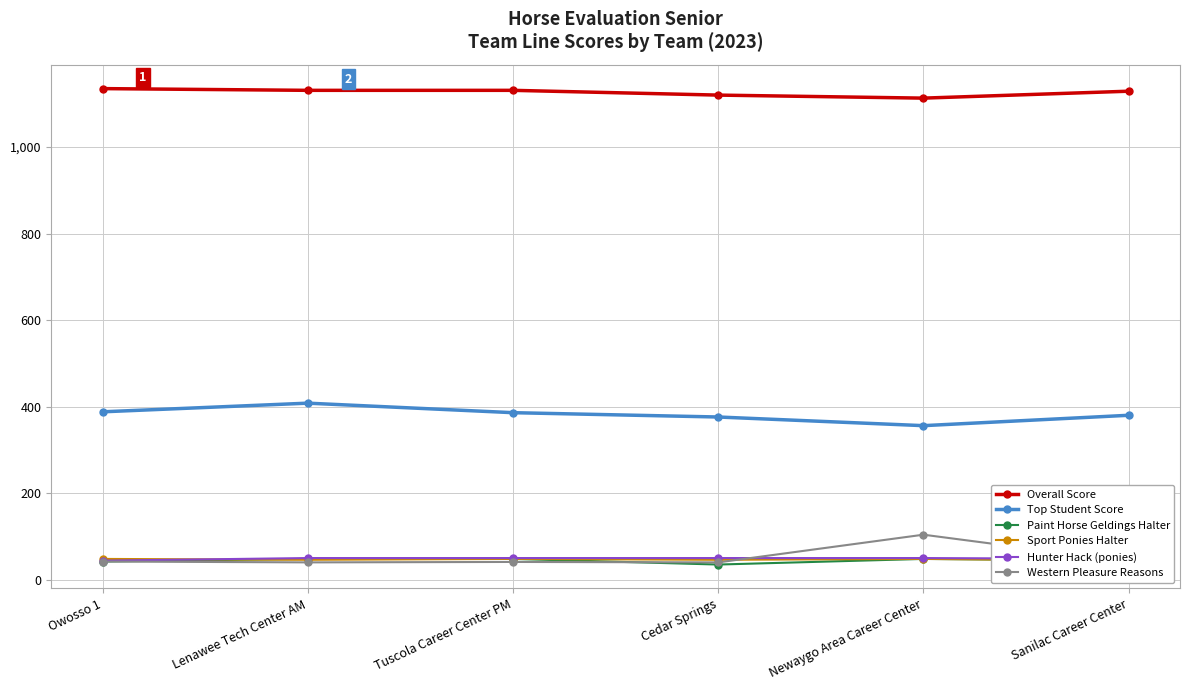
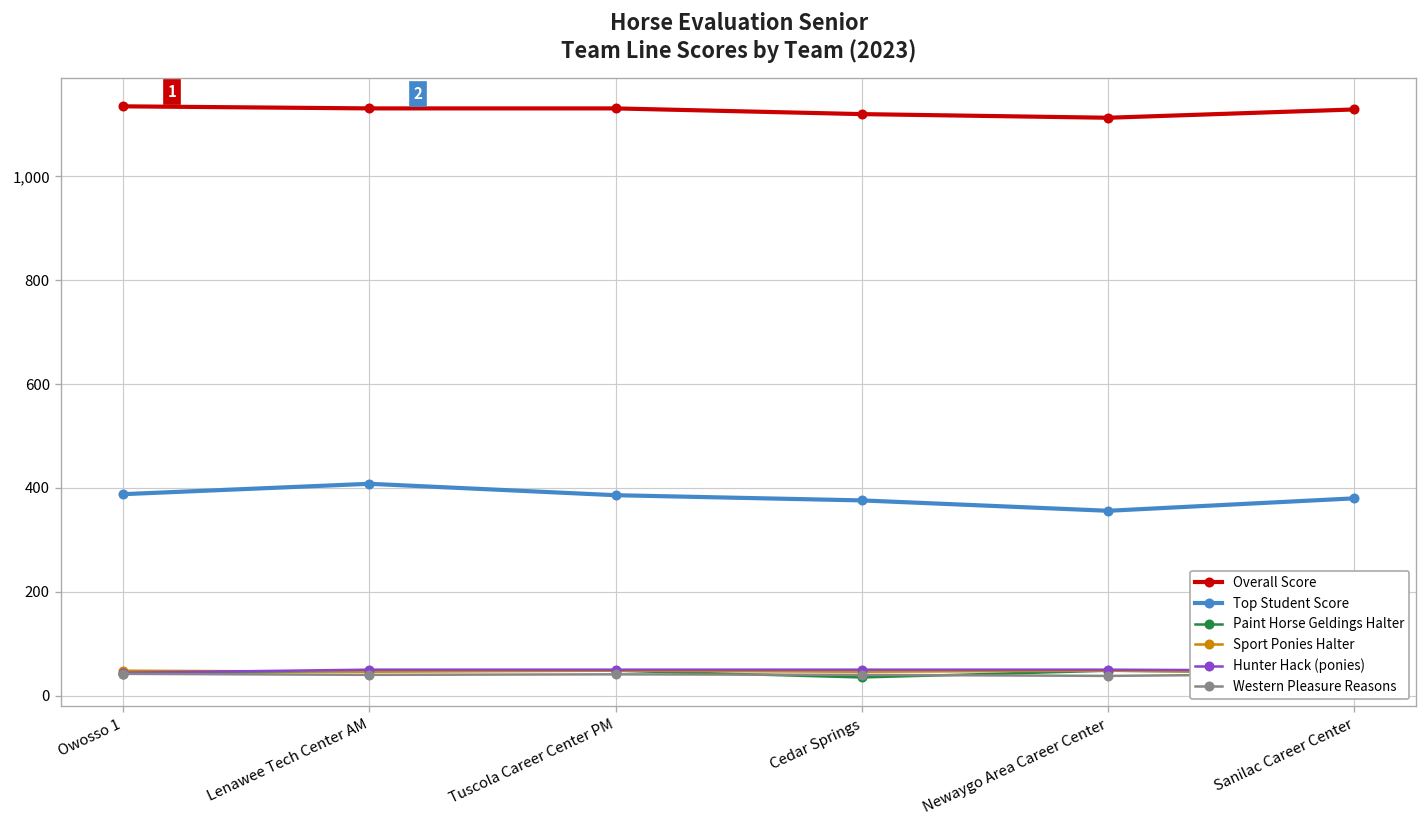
  {
    "Overall Score": {
      "Owosso 1": "1,140",
      "Lenawee Tech Center AM": "1,130",
      "Tuscola Career Center PM": "1,130",
      "Cedar Springs": "1,120",
      "Newaygo Area Career Center": "1,110",
      "Sanilac Career Center": "1,130"
    },
    "Top Student Score": {
      "Owosso 1": "390",
      "Lenawee Tech Center AM": "410",
      "Tuscola Career Center PM": "390",
      "Cedar Springs": "380",
      "Newaygo Area Career Center": "360",
      "Sanilac Career Center": "380"
    },
    "Western Pleasure Reasons": {
      "Lenawee Tech Center AM": "40",
      "Tuscola Career Center PM": "40",
-     "Newaygo Area Career Center": "100"
+     "Newaygo Area Career Center": "40"
    }
  }
